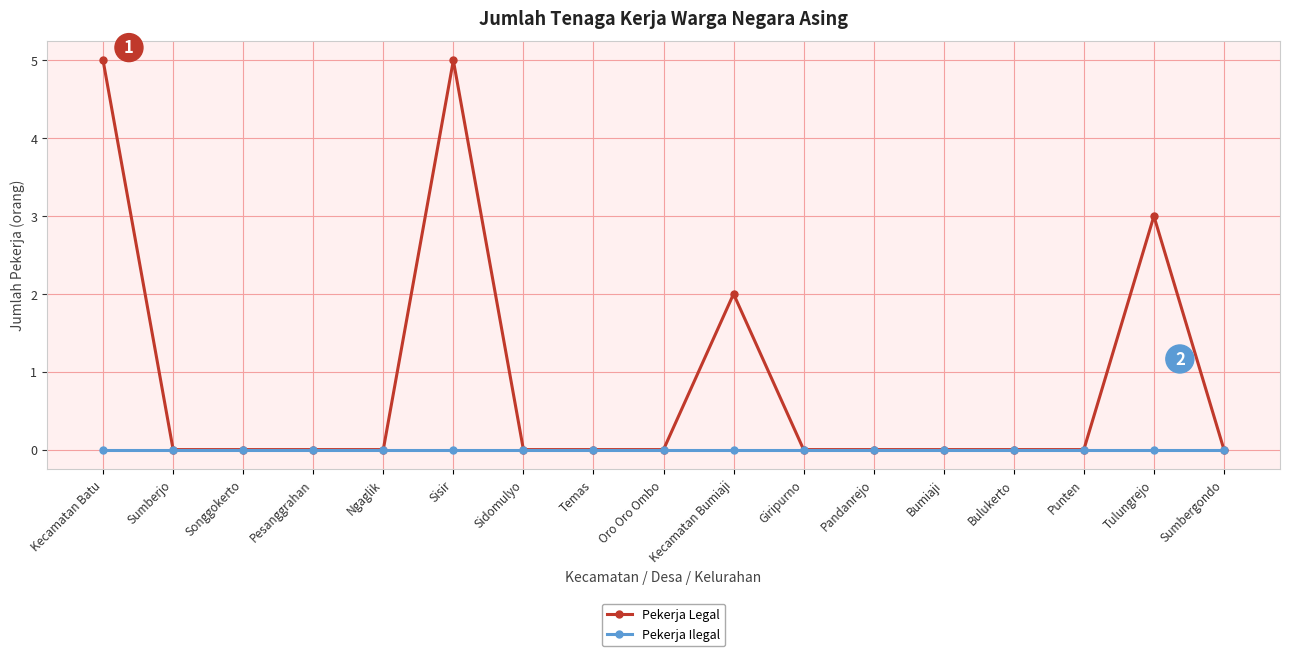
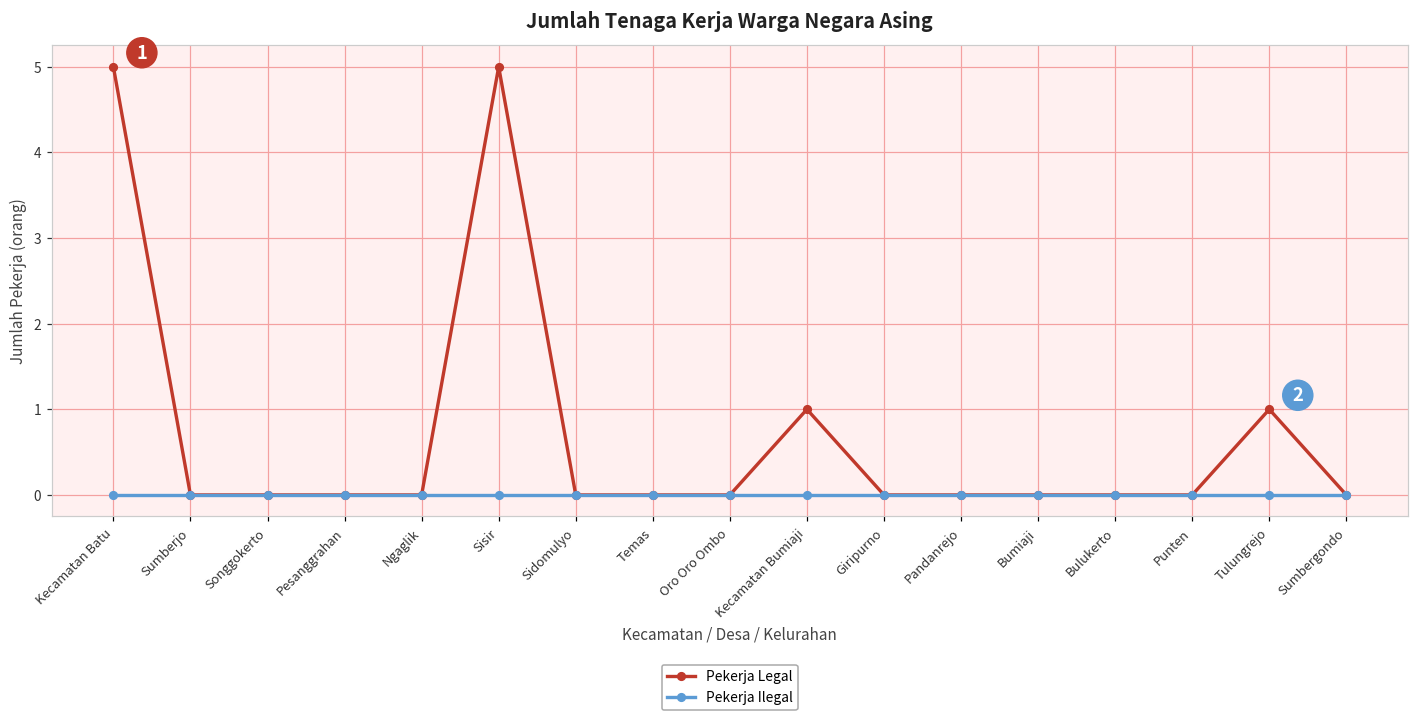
  {
    "Pekerja Legal": {
      "Sisir": 5,
-     "Kecamatan Bumiaji": 2,
-     "Tulungrejo": 3
+     "Kecamatan Bumiaji": 1,
+     "Tulungrejo": 1
    },
    "Pekerja Ilegal": {
      "Kecamatan Batu": 0,
      "Sisir": 0,
      "Kecamatan Bumiaji": 0,
      "Tulungrejo": 0
    }
  }
